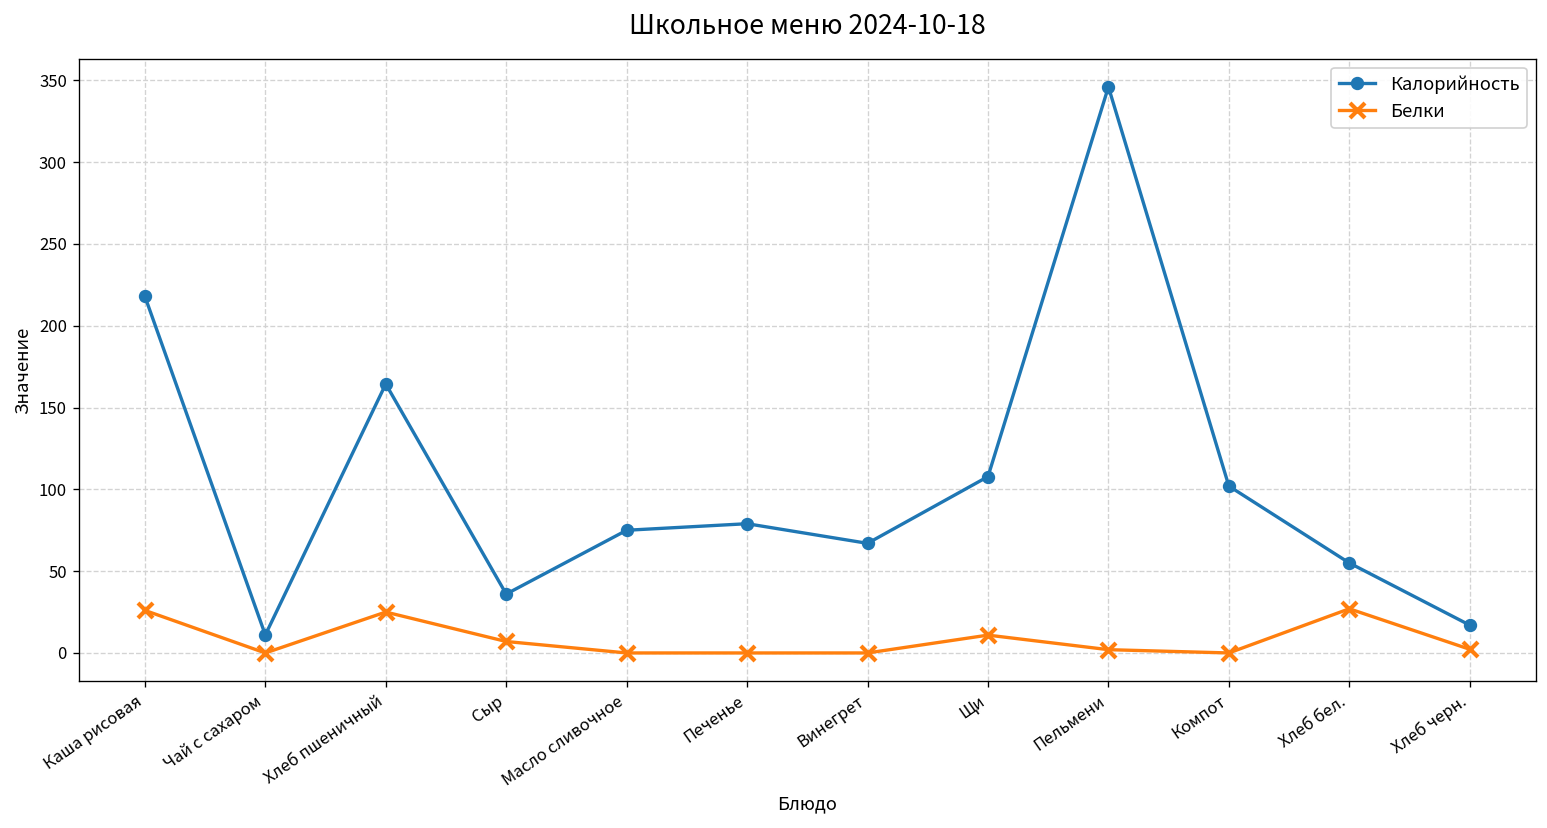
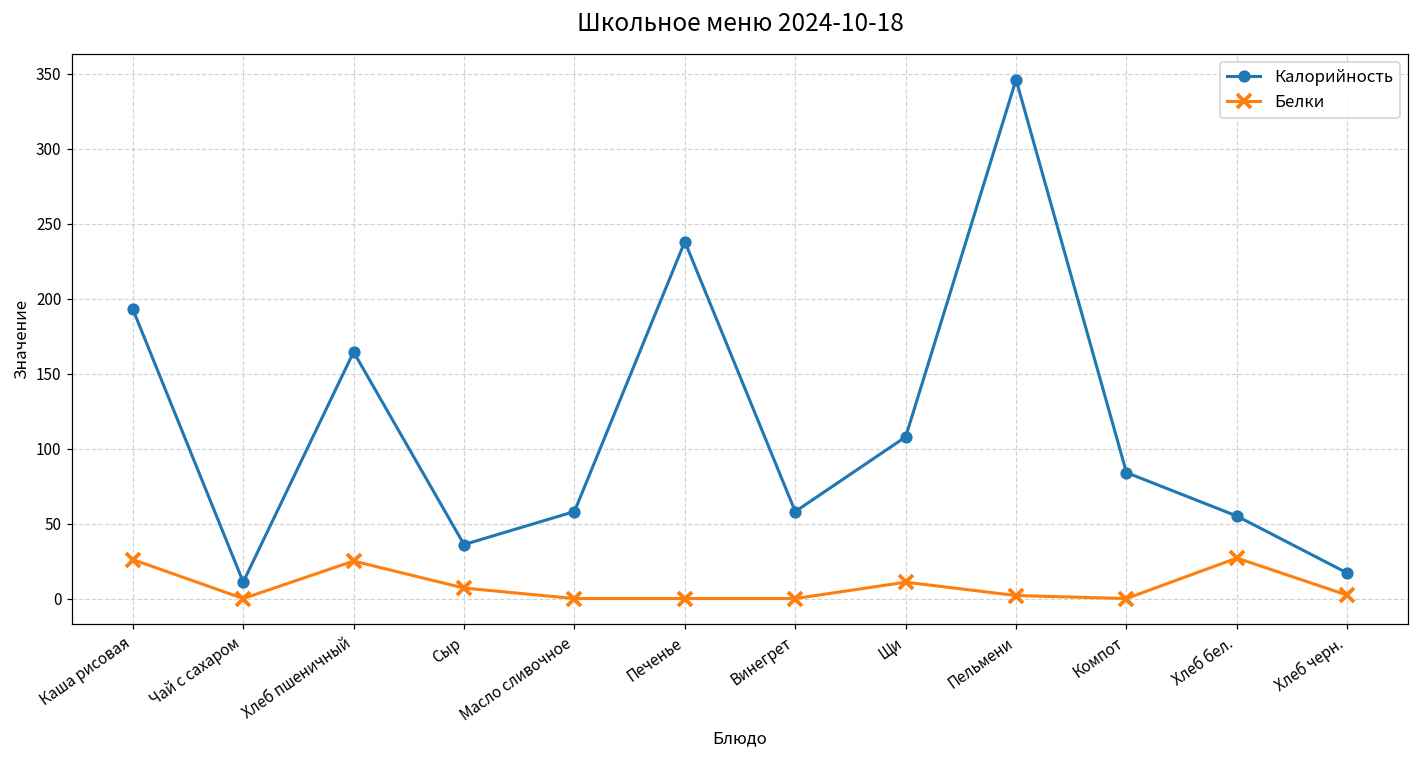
  {
    "Калорийность": {
-     "Каша рисовая": 218,
+     "Каша рисовая": 193,
      "Чай с сахаром": 11,
      "Хлеб пшеничный": 164,
      "Сыр": 36,
-     "Масло сливочное": 75,
-     "Печенье": 79,
-     "Винегрет": 67,
+     "Масло сливочное": 58,
+     "Печенье": 238,
+     "Винегрет": 58,
      "Щи": 108,
      "Пельмени": 346,
-     "Компот": 102,
+     "Компот": 84,
      "Хлеб бел.": 55,
      "Хлеб черн.": 17
    },
    "Белки": {
      "Каша рисовая": 26,
      "Чай с сахаром": 0,
      "Хлеб пшеничный": 25,
      "Сыр": 7,
      "Масло сливочное": 0,
      "Печенье": 0,
      "Винегрет": 0,
      "Щи": 11,
      "Пельмени": 2,
      "Компот": 0,
      "Хлеб бел.": 27,
      "Хлеб черн.": 2
    }
  }
